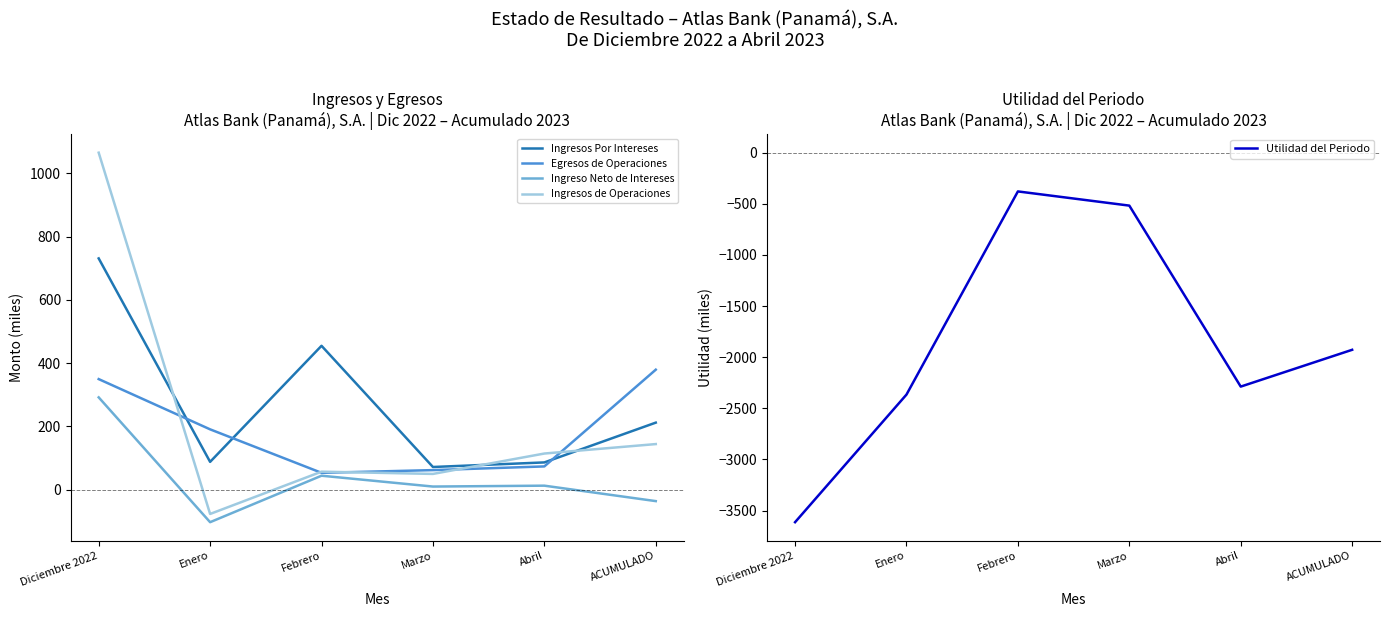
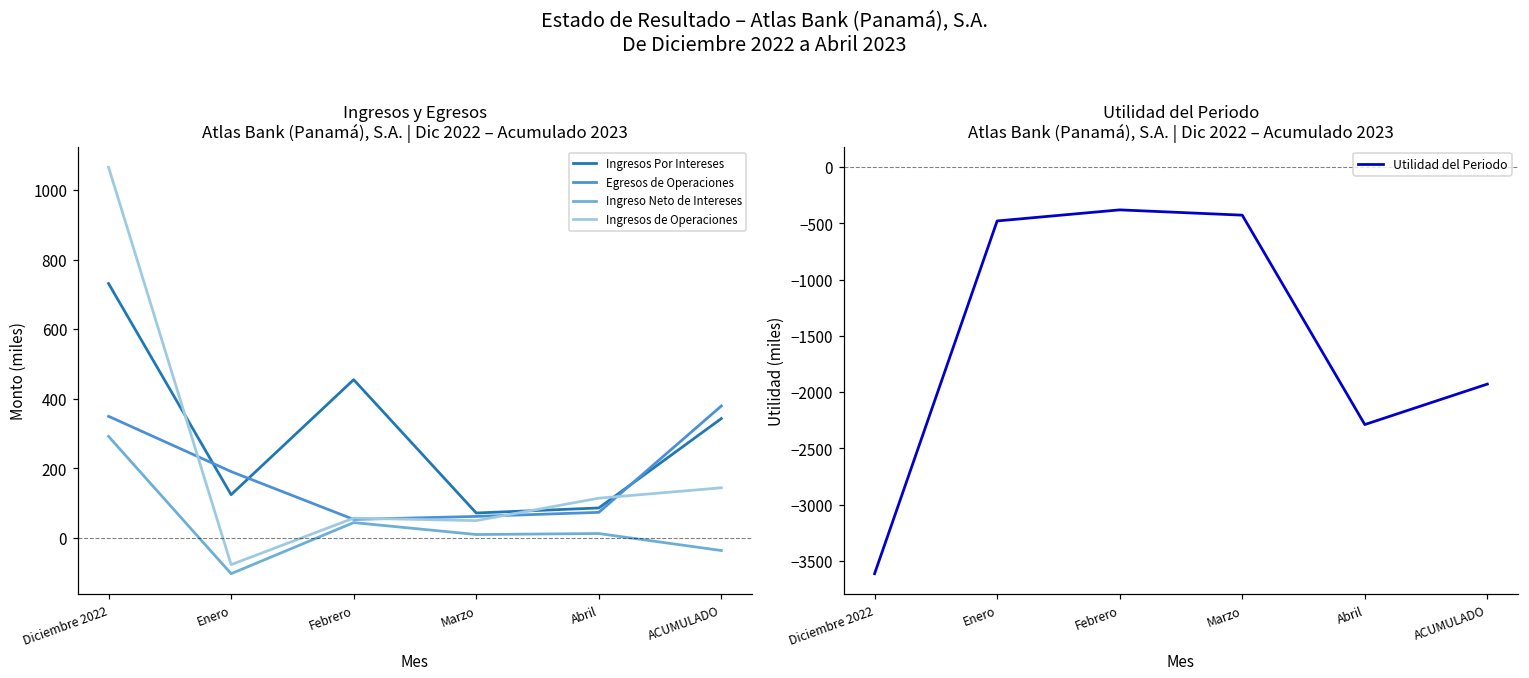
  {
    "Ingresos y Egresos Atlas Bank (Panamá), S.A. | Dic 2022 – Acumulado 2023": {
      "Ingresos Por Intereses": {
        "Diciembre 2022": 730,
-       "Enero": 90,
+       "Enero": 120,
        "Febrero": 450,
        "Marzo": 70,
        "Abril": 90,
-       "ACUMULADO": 210
+       "ACUMULADO": 340
      }
    },
    "Utilidad del Periodo Atlas Bank (Panamá), S.A. | Dic 2022 – Acumulado 2023": {
      "Diciembre 2022": -3610,
-     "Enero": -2370,
+     "Enero": -480,
      "Febrero": -380,
-     "Marzo": -520,
+     "Marzo": -430,
      "Abril": -2290,
      "ACUMULADO": -1930
    }
  }
